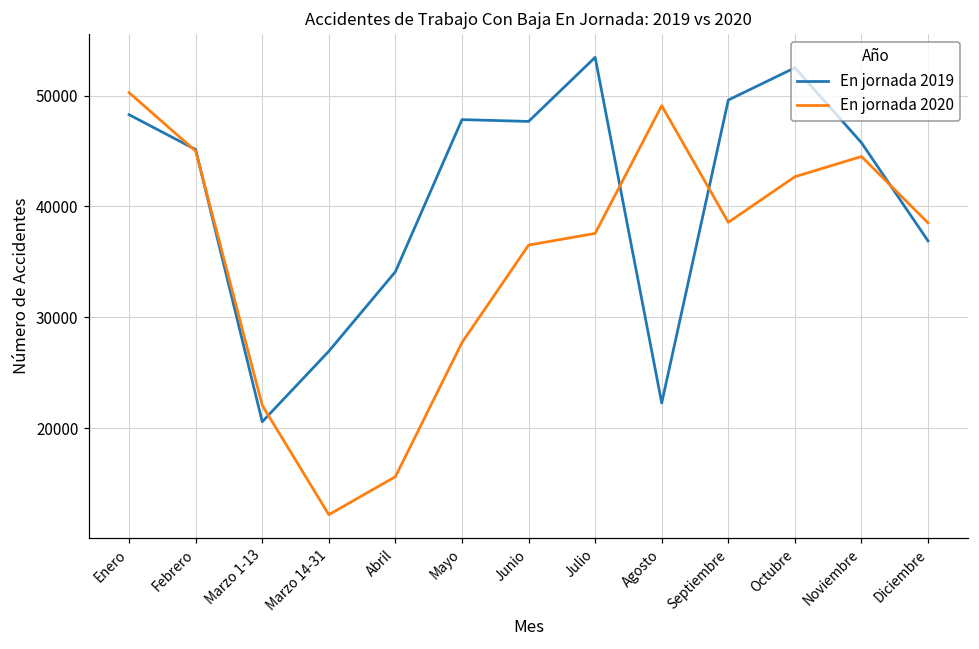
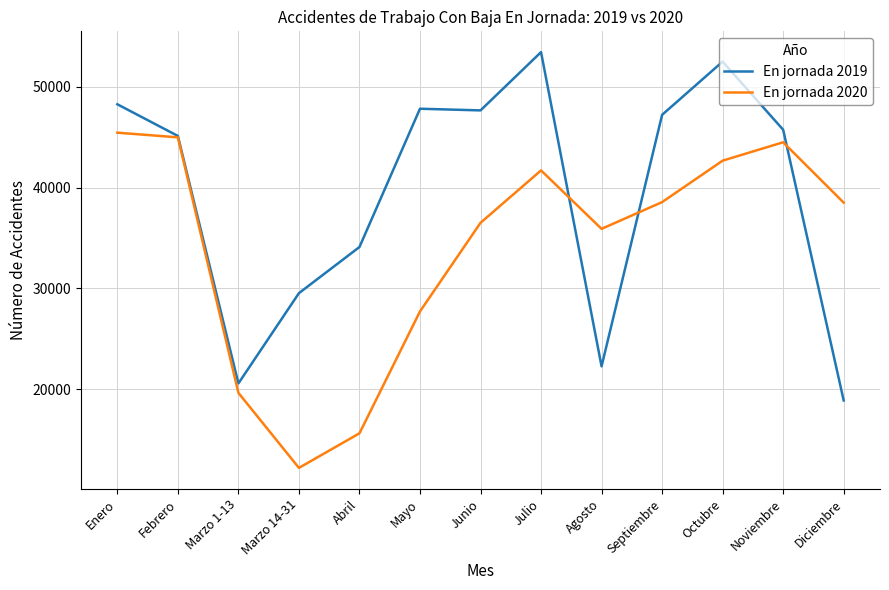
  {
    "En jornada 2019": {
      "Enero": 48300,
      "Marzo 1-13": 20600,
-     "Marzo 14-31": 26900,
+     "Marzo 14-31": 29500,
      "Abril": 34100,
      "Mayo": 47800,
      "Junio": 47700,
      "Julio": 53500,
      "Agosto": 22300,
-     "Septiembre": 49600,
+     "Septiembre": 47200,
      "Noviembre": 45700,
-     "Diciembre": 36900
+     "Diciembre": 18900
    },
    "En jornada 2020": {
-     "Enero": 50300,
-     "Marzo 1-13": 22100,
+     "Enero": 45500,
+     "Marzo 1-13": 19600,
      "Marzo 14-31": 12200,
      "Abril": 15600,
      "Mayo": 27700,
      "Junio": 36500,
-     "Julio": 37600,
-     "Agosto": 49100,
+     "Julio": 41700,
+     "Agosto": 35900,
      "Septiembre": 38600,
      "Octubre": 42700,
      "Noviembre": 44500,
      "Diciembre": 38500
    }
  }
